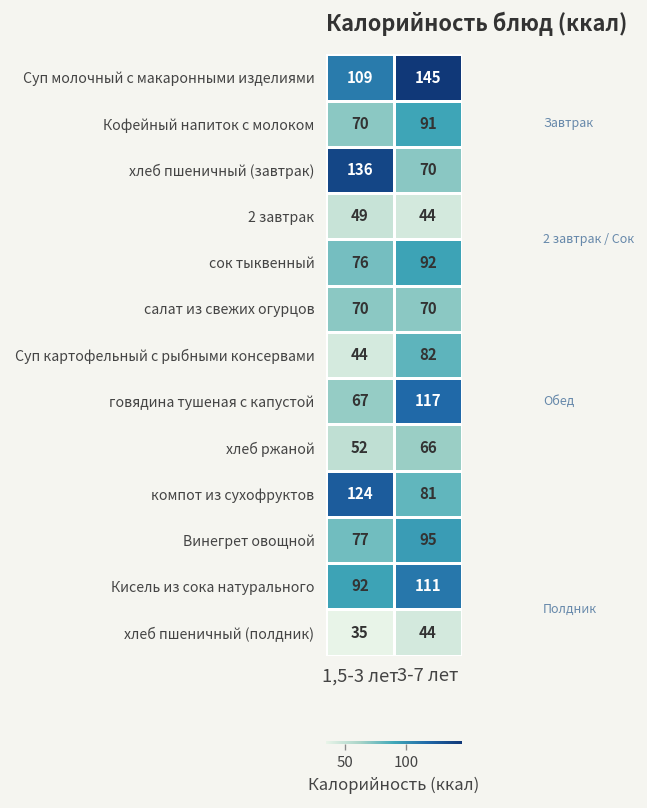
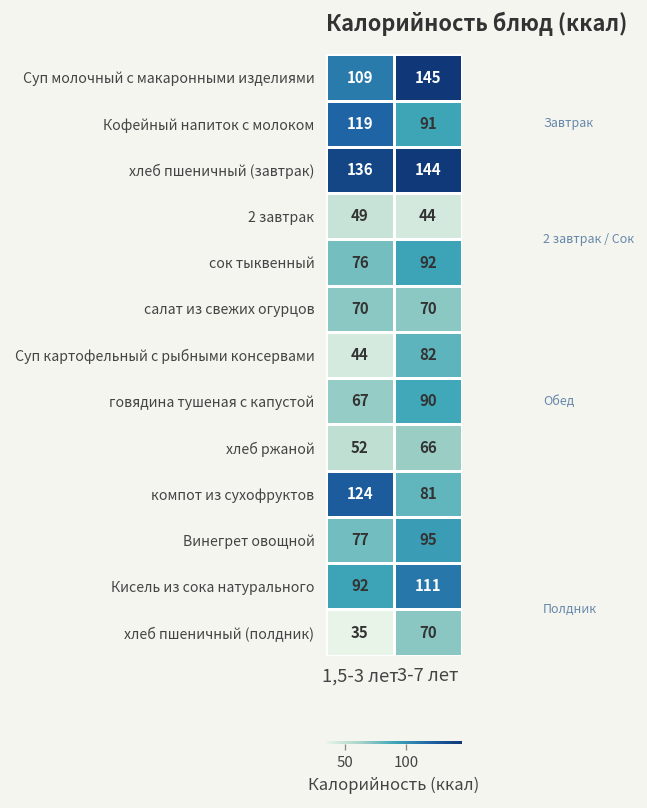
  {
    "Суп молочный с макаронными изделиями": {
      "1,5-3 лет": 109,
      "3-7 лет": 145
    },
    "Кофейный напиток с молоком": {
-     "1,5-3 лет": 70,
+     "1,5-3 лет": 119,
      "3-7 лет": 91
    },
    "хлеб пшеничный (завтрак)": {
      "1,5-3 лет": 136,
-     "3-7 лет": 70
+     "3-7 лет": 144
    },
    "2 завтрак": {
      "1,5-3 лет": 49,
      "3-7 лет": 44
    },
    "сок тыквенный": {
      "1,5-3 лет": 76,
      "3-7 лет": 92
    },
    "салат из свежих огурцов": {
      "1,5-3 лет": 70,
      "3-7 лет": 70
    },
    "Суп картофельный с рыбными консервами": {
      "1,5-3 лет": 44,
      "3-7 лет": 82
    },
    "говядина тушеная с капустой": {
      "1,5-3 лет": 67,
-     "3-7 лет": 117
+     "3-7 лет": 90
    },
    "хлеб ржаной": {
      "1,5-3 лет": 52,
      "3-7 лет": 66
    },
    "компот из сухофруктов": {
      "1,5-3 лет": 124,
      "3-7 лет": 81
    },
    "Винегрет овощной": {
      "1,5-3 лет": 77,
      "3-7 лет": 95
    },
    "Кисель из сока натурального": {
      "1,5-3 лет": 92,
      "3-7 лет": 111
    },
    "хлеб пшеничный (полдник)": {
      "1,5-3 лет": 35,
-     "3-7 лет": 44
+     "3-7 лет": 70
    }
  }
